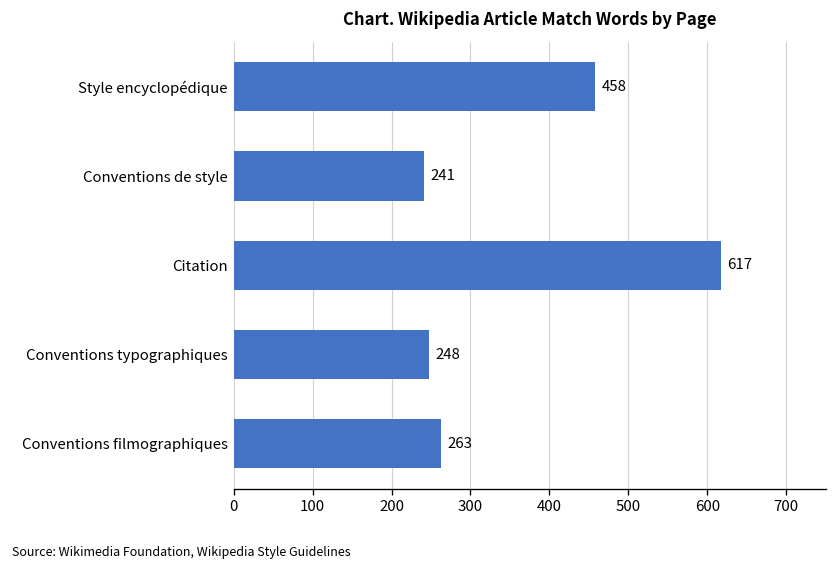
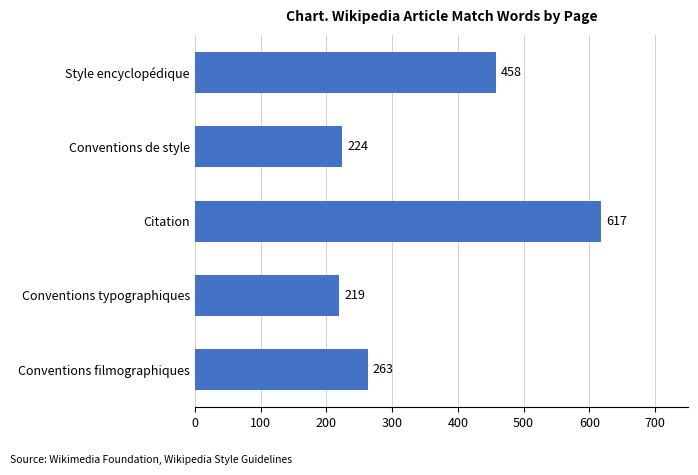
  {
    "Style encyclopédique": 458,
-   "Conventions de style": 241,
+   "Conventions de style": 224,
    "Citation": 617,
-   "Conventions typographiques": 248,
+   "Conventions typographiques": 219,
    "Conventions filmographiques": 263
  }
